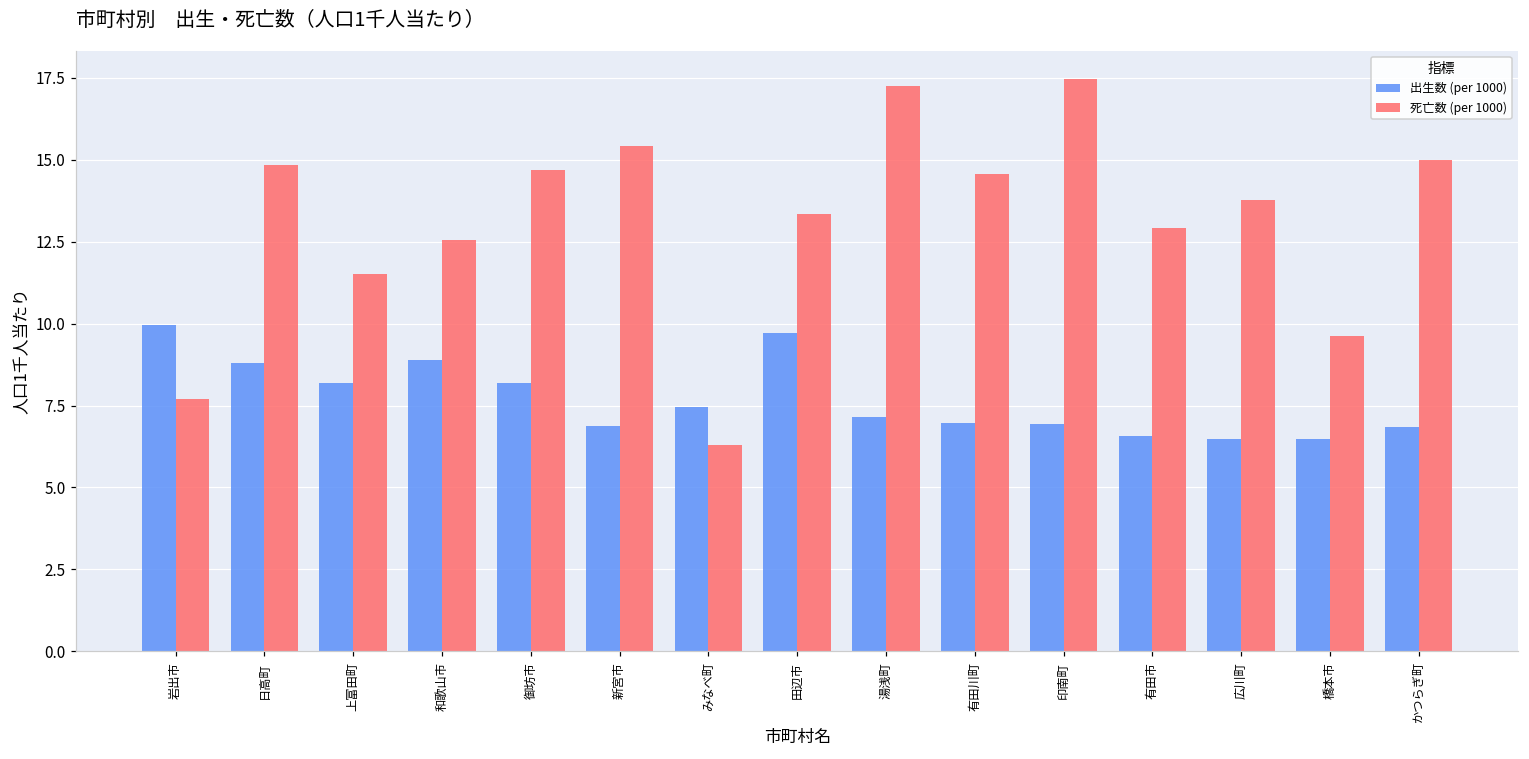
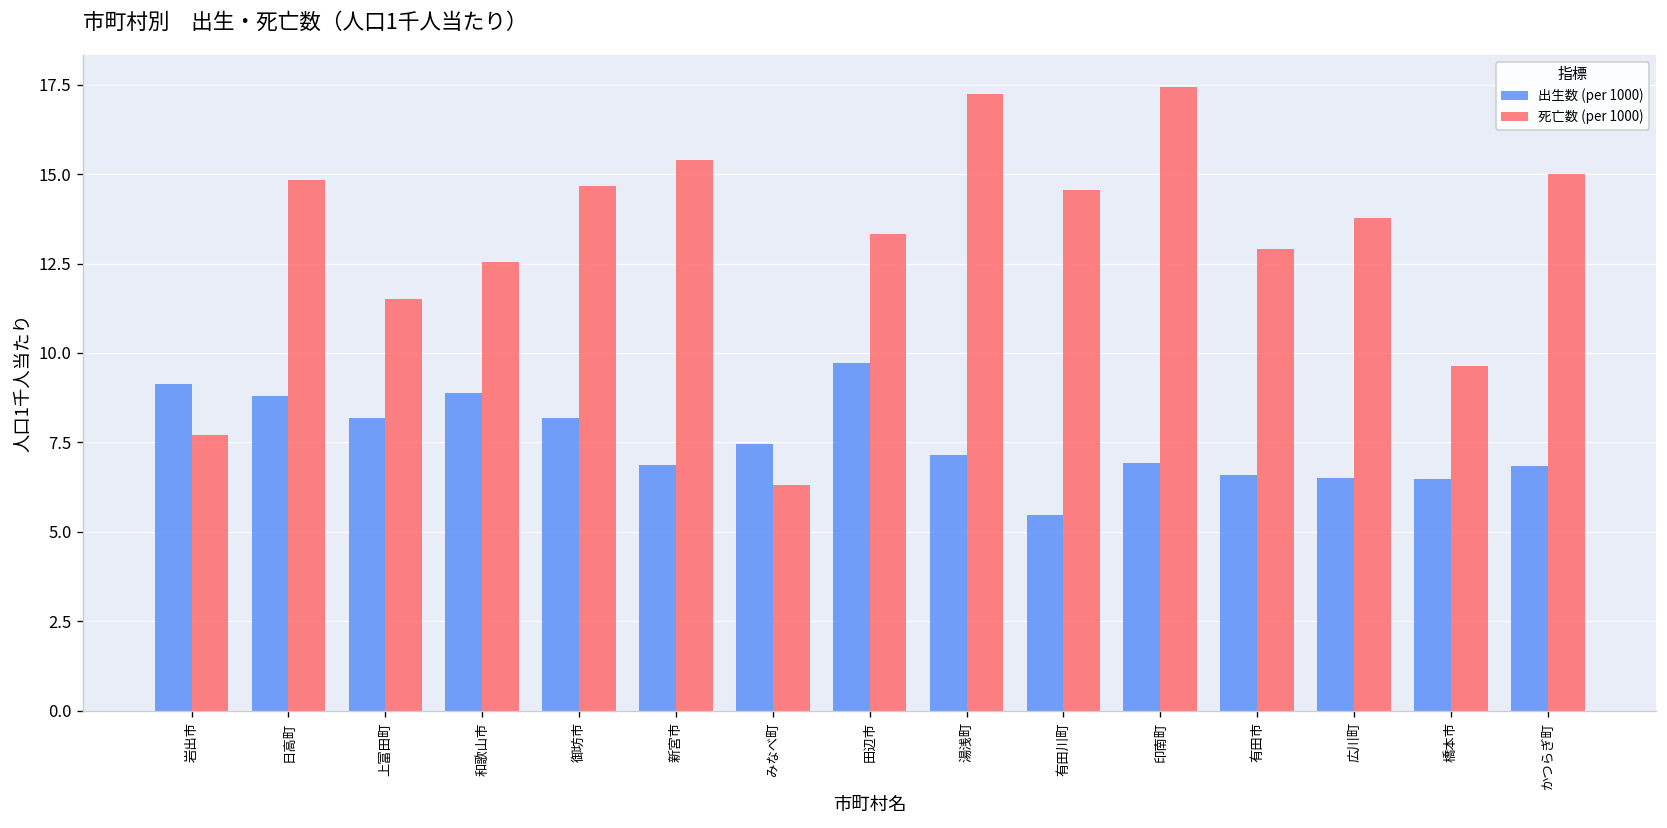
  {
    "出生数 (per 1000)": {
-     "岩出市": 10.0,
+     "岩出市": 9.1,
      "日高町": 8.8,
      "上富田町": 8.2,
      "和歌山市": 8.9,
      "御坊市": 8.2,
      "新宮市": 6.9,
      "みなべ町": 7.4,
      "田辺市": 9.7,
      "湯浅町": 7.1,
-     "有田川町": 7.0,
+     "有田川町": 5.5,
      "印南町": 6.9,
      "有田市": 6.6,
      "広川町": 6.5,
      "橋本市": 6.5,
      "かつらぎ町": 6.8
    },
    "死亡数 (per 1000)": {
      "岩出市": 7.7,
      "日高町": 14.8,
      "上富田町": 11.5,
      "和歌山市": 12.5,
      "御坊市": 14.7,
      "新宮市": 15.4,
      "みなべ町": 6.3,
      "田辺市": 13.3,
      "湯浅町": 17.2,
      "有田川町": 14.6,
      "印南町": 17.4,
      "有田市": 12.9,
      "広川町": 13.8,
      "橋本市": 9.6,
      "かつらぎ町": 15.0
    }
  }
